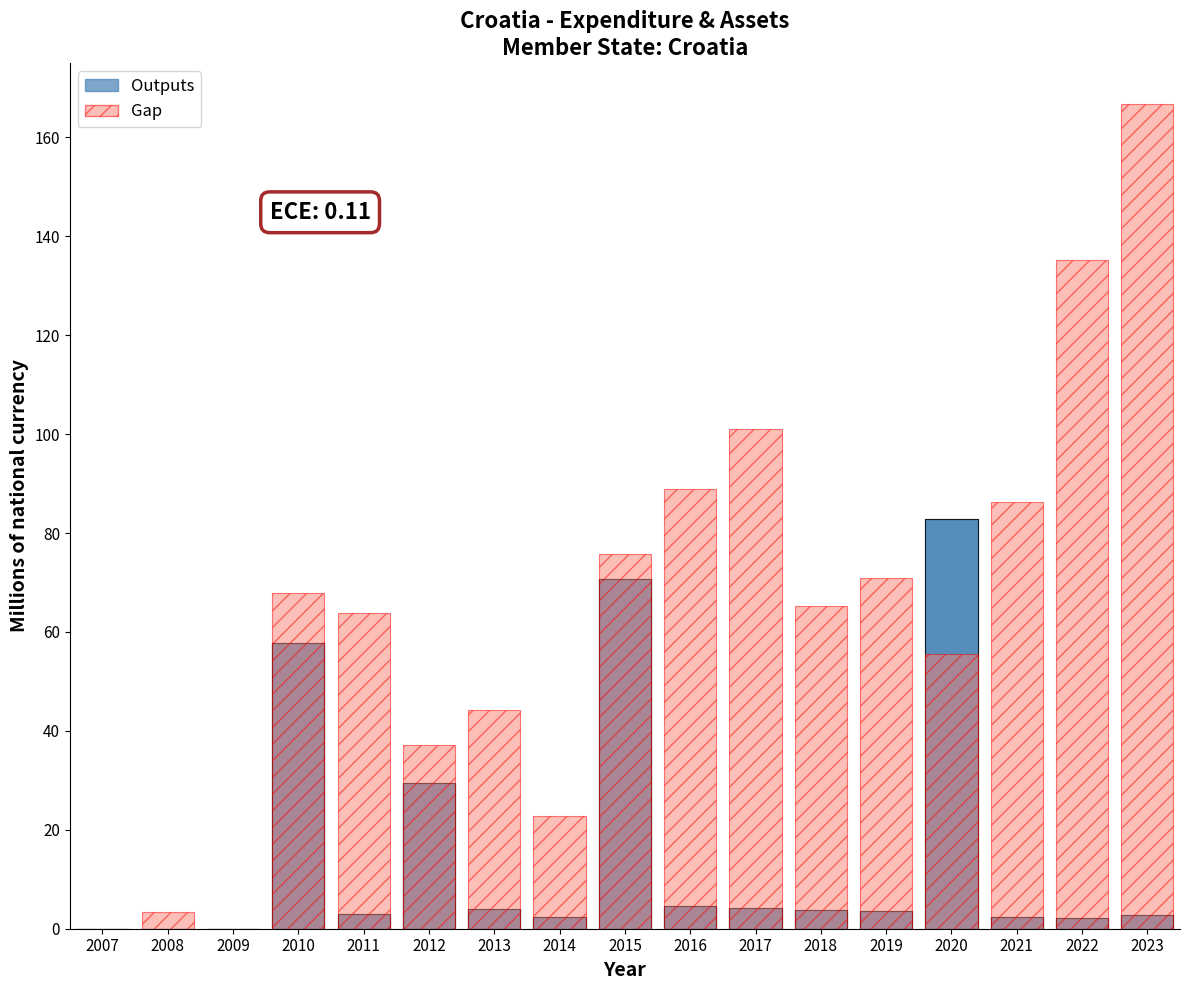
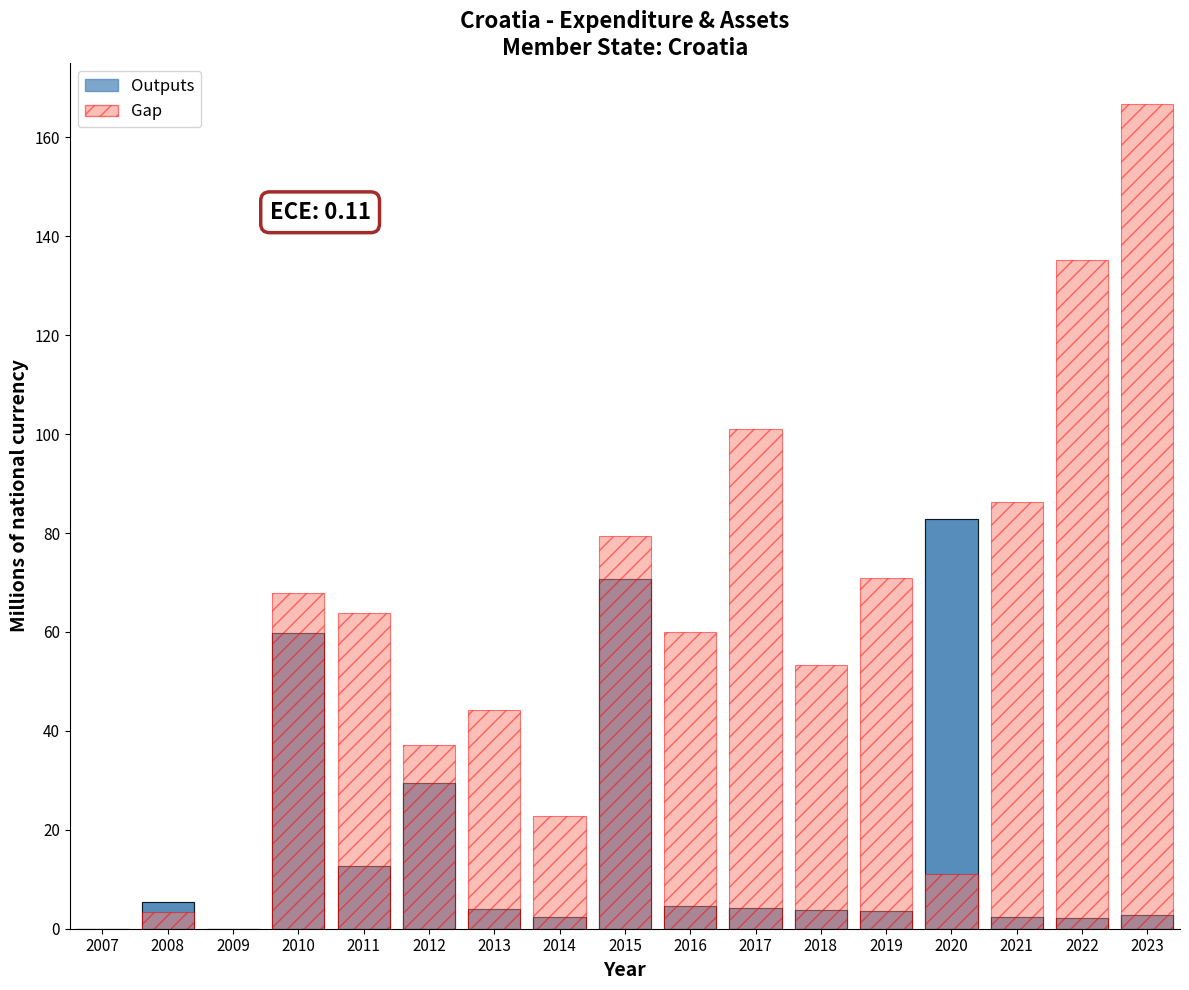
  {
    "Outputs": {
      "2007": 0,
-     "2008": 0,
+     "2008": 6,
      "2009": 0,
-     "2010": 58,
-     "2011": 3,
+     "2010": 60,
+     "2011": 13,
      "2020": 83
    },
    "Gap": {
      "2007": 0,
      "2009": 0,
      "2010": 68,
      "2011": 64,
      "2012": 37,
      "2013": 44,
      "2014": 23,
-     "2015": 76,
-     "2016": 89,
+     "2015": 79,
+     "2016": 60,
      "2017": 101,
-     "2018": 65,
+     "2018": 53,
      "2019": 71,
-     "2020": 56,
+     "2020": 11,
      "2021": 86,
      "2022": 135,
      "2023": 167
    }
  }
